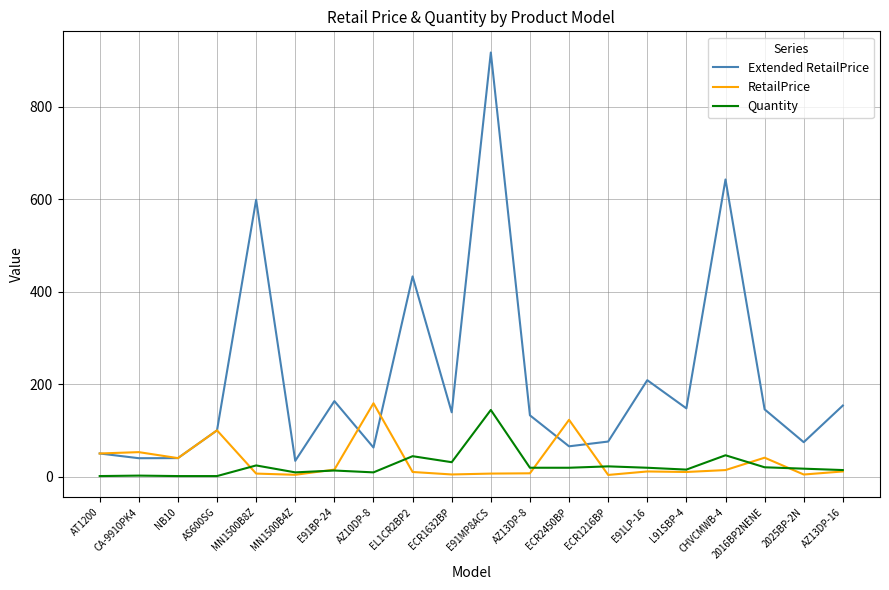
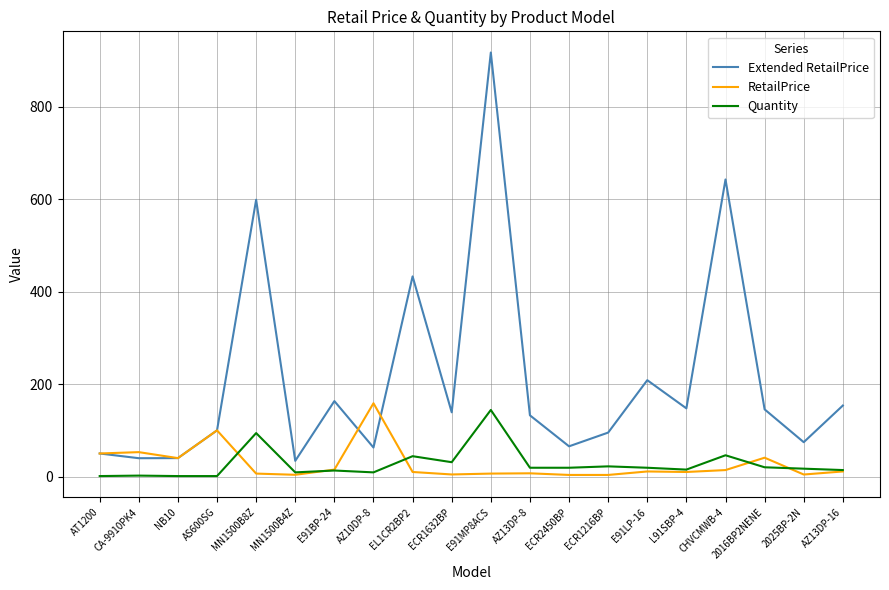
  {
    "Extended RetailPrice": {
      "CA-9910PK4": 40,
      "MN1500B8Z": 600,
      "MN1500B4Z": 30,
      "E91BP-24": 160,
      "AZ10DP-8": 60,
      "EL1CR2BP2": 430,
      "ECR1632BP": 140,
      "E91MP8ACS": 920,
      "AZ13DP-8": 130,
      "ECR2450BP": 70,
-     "ECR1216BP": 80,
+     "ECR1216BP": 100,
      "E91LP-16": 210,
      "L91SBP-4": 150,
      "CHVCMWB-4": 640,
      "2016BP2NENE": 150,
      "2025BP-2N": 70,
      "AZ13DP-16": 150
    },
    "RetailPrice": {
      "CA-9910PK4": 50,
      "MN1500B8Z": 10,
      "AZ10DP-8": 160,
      "EL1CR2BP2": 10,
      "ECR1632BP": 0,
      "E91MP8ACS": 10,
      "AZ13DP-8": 10,
-     "ECR2450BP": 120,
+     "ECR2450BP": 0,
      "ECR1216BP": 0,
      "E91LP-16": 10,
      "CHVCMWB-4": 10,
      "2016BP2NENE": 40,
      "2025BP-2N": 0
    },
    "Quantity": {
      "AT1200": 0,
      "CA-9910PK4": 0,
      "NB10": 0,
      "AS600SG": 0,
-     "MN1500B8Z": 20,
+     "MN1500B8Z": 90,
      "AZ10DP-8": 10,
      "EL1CR2BP2": 40,
      "ECR1632BP": 30,
      "E91MP8ACS": 140,
      "AZ13DP-8": 20,
      "ECR2450BP": 20,
      "ECR1216BP": 20,
      "E91LP-16": 20,
      "CHVCMWB-4": 50,
      "2016BP2NENE": 20,
      "2025BP-2N": 20
    }
  }
